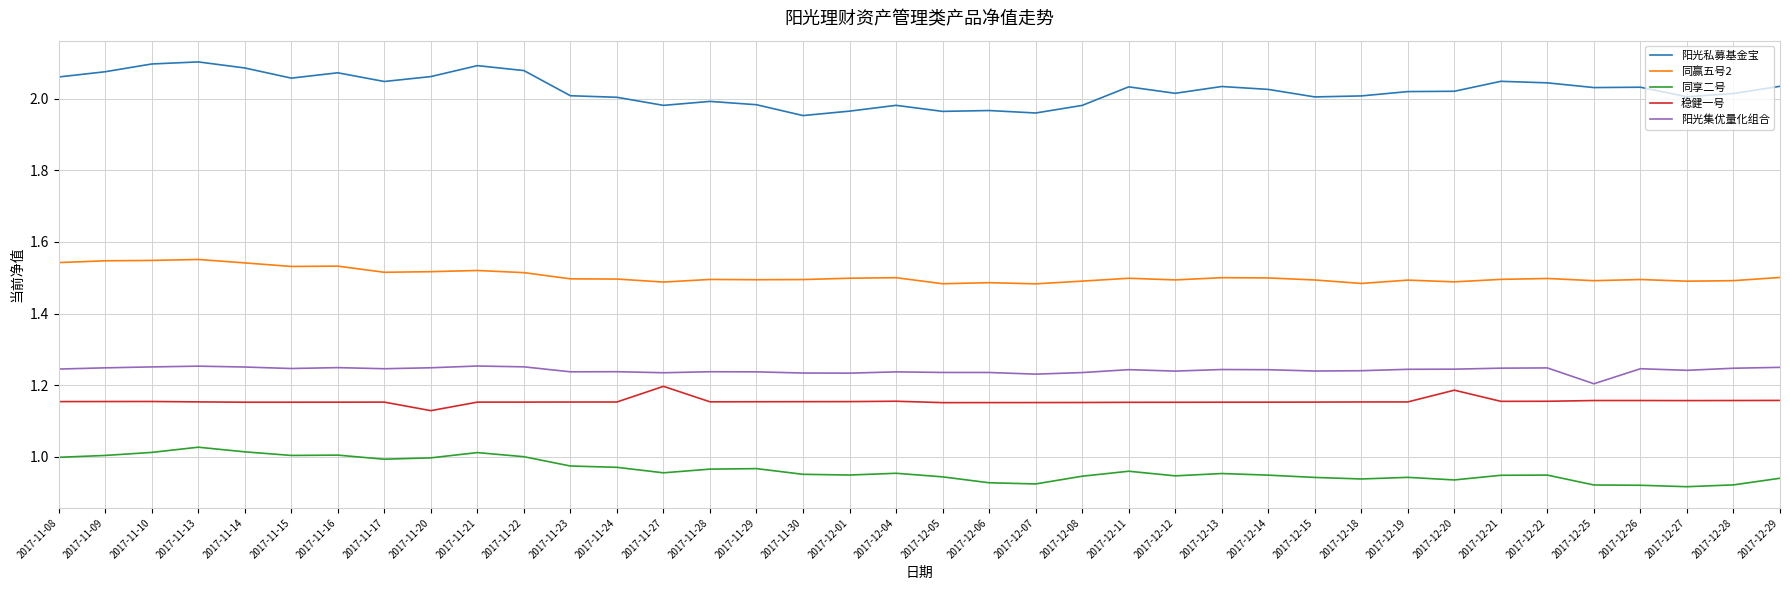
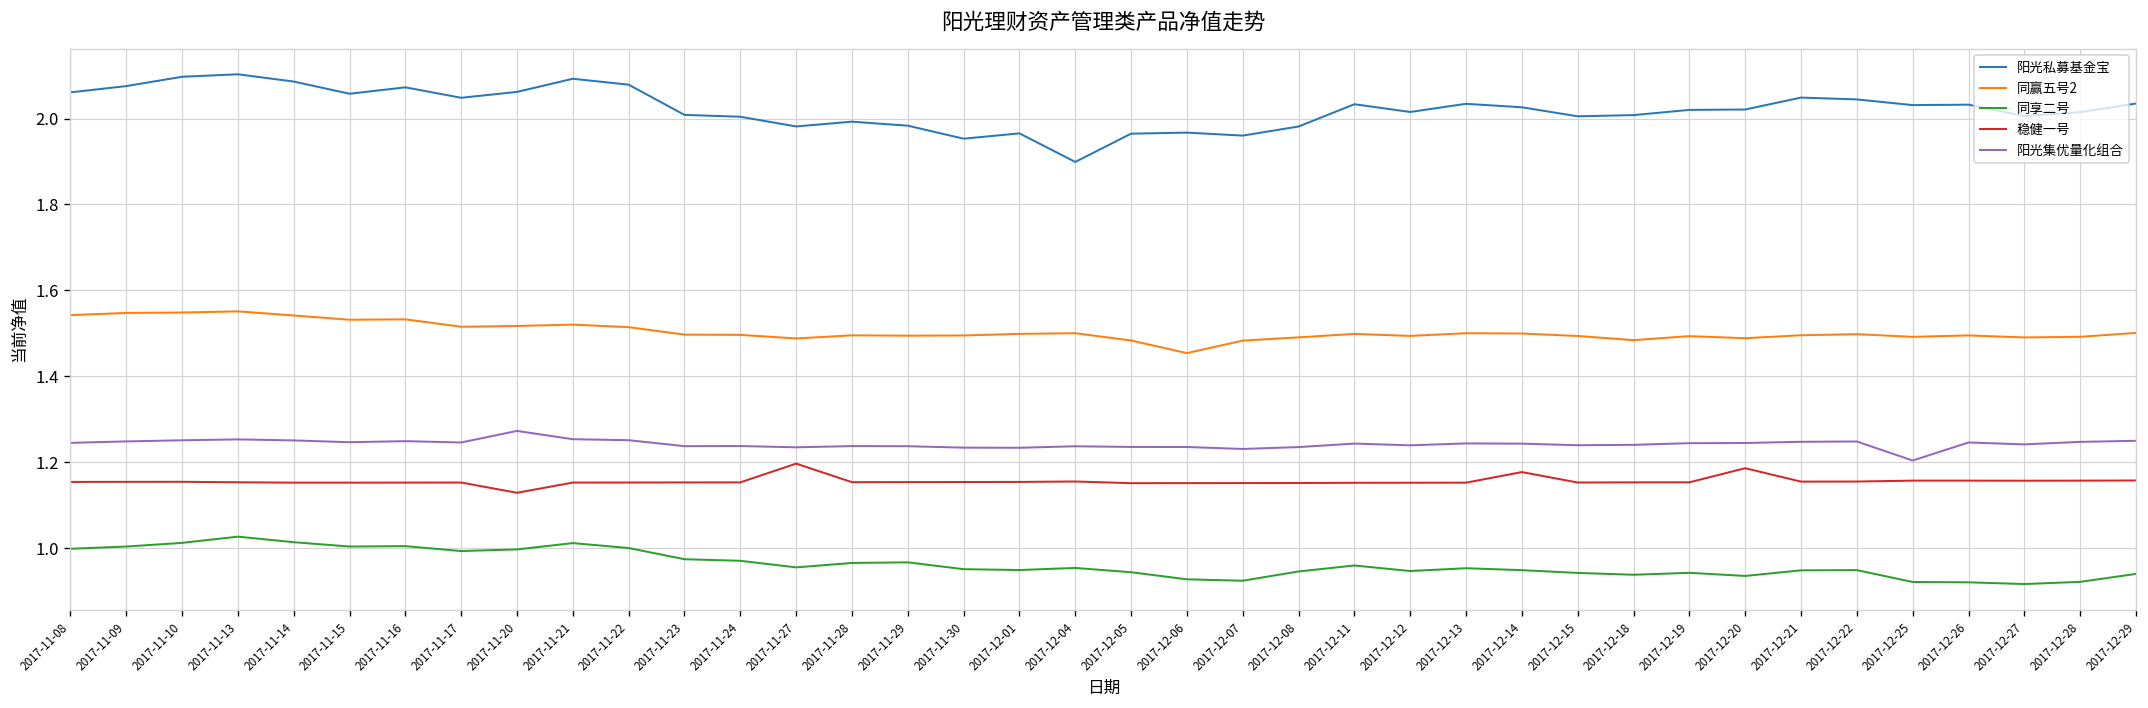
  {
    "阳光私募基金宝": {
      "2017-11-08": 2.06,
      "2017-11-09": 2.08,
      "2017-11-10": 2.10,
      "2017-11-13": 2.10,
      "2017-11-14": 2.09,
      "2017-11-15": 2.06,
      "2017-11-16": 2.07,
      "2017-11-17": 2.05,
      "2017-11-20": 2.06,
      "2017-11-21": 2.09,
      "2017-11-22": 2.08,
      "2017-11-23": 2.01,
      "2017-11-24": 2.00,
      "2017-11-27": 1.98,
      "2017-11-28": 1.99,
      "2017-11-29": 1.98,
      "2017-11-30": 1.95,
      "2017-12-01": 1.97,
-     "2017-12-04": 1.98,
+     "2017-12-04": 1.90,
      "2017-12-05": 1.96,
      "2017-12-06": 1.97,
      "2017-12-07": 1.96,
      "2017-12-08": 1.98,
      "2017-12-11": 2.03,
      "2017-12-12": 2.02,
      "2017-12-13": 2.03,
      "2017-12-14": 2.03,
      "2017-12-15": 2.01,
      "2017-12-18": 2.01,
      "2017-12-19": 2.02,
      "2017-12-20": 2.02,
      "2017-12-21": 2.05,
      "2017-12-22": 2.04,
      "2017-12-25": 2.03,
      "2017-12-26": 2.03,
      "2017-12-29": 2.03
    },
    "同赢五号2": {
      "2017-11-08": 1.54,
      "2017-11-09": 1.55,
      "2017-11-10": 1.55,
      "2017-11-13": 1.55,
      "2017-11-14": 1.54,
      "2017-11-15": 1.53,
      "2017-11-16": 1.53,
      "2017-11-17": 1.52,
      "2017-11-20": 1.52,
      "2017-11-21": 1.52,
      "2017-11-22": 1.51,
      "2017-11-23": 1.50,
      "2017-11-24": 1.50,
      "2017-11-27": 1.49,
      "2017-11-28": 1.50,
      "2017-11-29": 1.49,
      "2017-11-30": 1.50,
      "2017-12-01": 1.50,
      "2017-12-04": 1.50,
      "2017-12-05": 1.48,
-     "2017-12-06": 1.49,
+     "2017-12-06": 1.45,
      "2017-12-07": 1.48,
      "2017-12-08": 1.49,
      "2017-12-11": 1.50,
      "2017-12-12": 1.49,
      "2017-12-13": 1.50,
      "2017-12-14": 1.50,
      "2017-12-15": 1.49,
      "2017-12-18": 1.48,
      "2017-12-19": 1.49,
      "2017-12-20": 1.49,
      "2017-12-21": 1.50,
      "2017-12-22": 1.50,
      "2017-12-25": 1.49,
      "2017-12-26": 1.50,
      "2017-12-27": 1.49,
      "2017-12-28": 1.49,
      "2017-12-29": 1.50
    },
    "同享二号": {
      "2017-11-08": 1.00,
      "2017-11-09": 1.00,
      "2017-11-10": 1.01,
      "2017-11-13": 1.03,
      "2017-11-14": 1.01,
      "2017-11-15": 1.00,
      "2017-11-16": 1.00,
      "2017-11-17": 0.99,
      "2017-11-20": 1.00,
      "2017-11-21": 1.01,
      "2017-11-22": 1.00,
      "2017-11-23": 0.97,
      "2017-11-24": 0.97,
      "2017-11-27": 0.96,
      "2017-11-28": 0.97,
      "2017-11-29": 0.97,
      "2017-11-30": 0.95,
      "2017-12-01": 0.95,
      "2017-12-04": 0.95,
      "2017-12-05": 0.94,
      "2017-12-06": 0.93,
      "2017-12-07": 0.92,
      "2017-12-08": 0.95,
      "2017-12-11": 0.96,
      "2017-12-12": 0.95,
      "2017-12-13": 0.95,
      "2017-12-14": 0.95,
      "2017-12-15": 0.94,
      "2017-12-18": 0.94,
      "2017-12-19": 0.94,
      "2017-12-20": 0.94,
      "2017-12-21": 0.95,
      "2017-12-22": 0.95,
      "2017-12-25": 0.92,
      "2017-12-26": 0.92,
      "2017-12-27": 0.92,
      "2017-12-28": 0.92,
      "2017-12-29": 0.94
    },
    "稳健一号": {
      "2017-11-08": 1.15,
      "2017-11-09": 1.15,
      "2017-11-10": 1.15,
      "2017-11-13": 1.15,
      "2017-11-14": 1.15,
      "2017-11-15": 1.15,
      "2017-11-16": 1.15,
      "2017-11-17": 1.15,
      "2017-11-20": 1.13,
      "2017-11-21": 1.15,
      "2017-11-22": 1.15,
      "2017-11-23": 1.15,
      "2017-11-24": 1.15,
      "2017-11-27": 1.20,
      "2017-11-28": 1.15,
      "2017-11-29": 1.15,
      "2017-11-30": 1.15,
      "2017-12-01": 1.15,
      "2017-12-04": 1.16,
      "2017-12-05": 1.15,
      "2017-12-06": 1.15,
      "2017-12-07": 1.15,
      "2017-12-08": 1.15,
      "2017-12-11": 1.15,
      "2017-12-12": 1.15,
      "2017-12-13": 1.15,
-     "2017-12-14": 1.15,
+     "2017-12-14": 1.18,
      "2017-12-15": 1.15,
      "2017-12-18": 1.15,
      "2017-12-19": 1.15,
      "2017-12-20": 1.19,
      "2017-12-21": 1.15,
      "2017-12-22": 1.16,
      "2017-12-25": 1.16,
      "2017-12-26": 1.16,
      "2017-12-27": 1.16,
      "2017-12-28": 1.16,
      "2017-12-29": 1.16
    },
    "阳光集优量化组合": {
      "2017-11-08": 1.25,
      "2017-11-09": 1.25,
      "2017-11-10": 1.25,
      "2017-11-13": 1.25,
      "2017-11-14": 1.25,
      "2017-11-15": 1.25,
      "2017-11-16": 1.25,
      "2017-11-17": 1.25,
-     "2017-11-20": 1.25,
+     "2017-11-20": 1.27,
      "2017-11-21": 1.25,
      "2017-11-22": 1.25,
      "2017-11-23": 1.24,
      "2017-11-24": 1.24,
      "2017-11-27": 1.23,
      "2017-11-28": 1.24,
      "2017-11-29": 1.24,
      "2017-11-30": 1.23,
      "2017-12-01": 1.23,
      "2017-12-04": 1.24,
      "2017-12-05": 1.24,
      "2017-12-06": 1.24,
      "2017-12-07": 1.23,
      "2017-12-08": 1.24,
      "2017-12-11": 1.24,
      "2017-12-12": 1.24,
      "2017-12-13": 1.24,
      "2017-12-14": 1.24,
      "2017-12-15": 1.24,
      "2017-12-18": 1.24,
      "2017-12-19": 1.24,
      "2017-12-20": 1.24,
      "2017-12-21": 1.25,
      "2017-12-22": 1.25,
      "2017-12-25": 1.20,
      "2017-12-26": 1.25,
      "2017-12-27": 1.24,
      "2017-12-28": 1.25,
      "2017-12-29": 1.25
    }
  }
